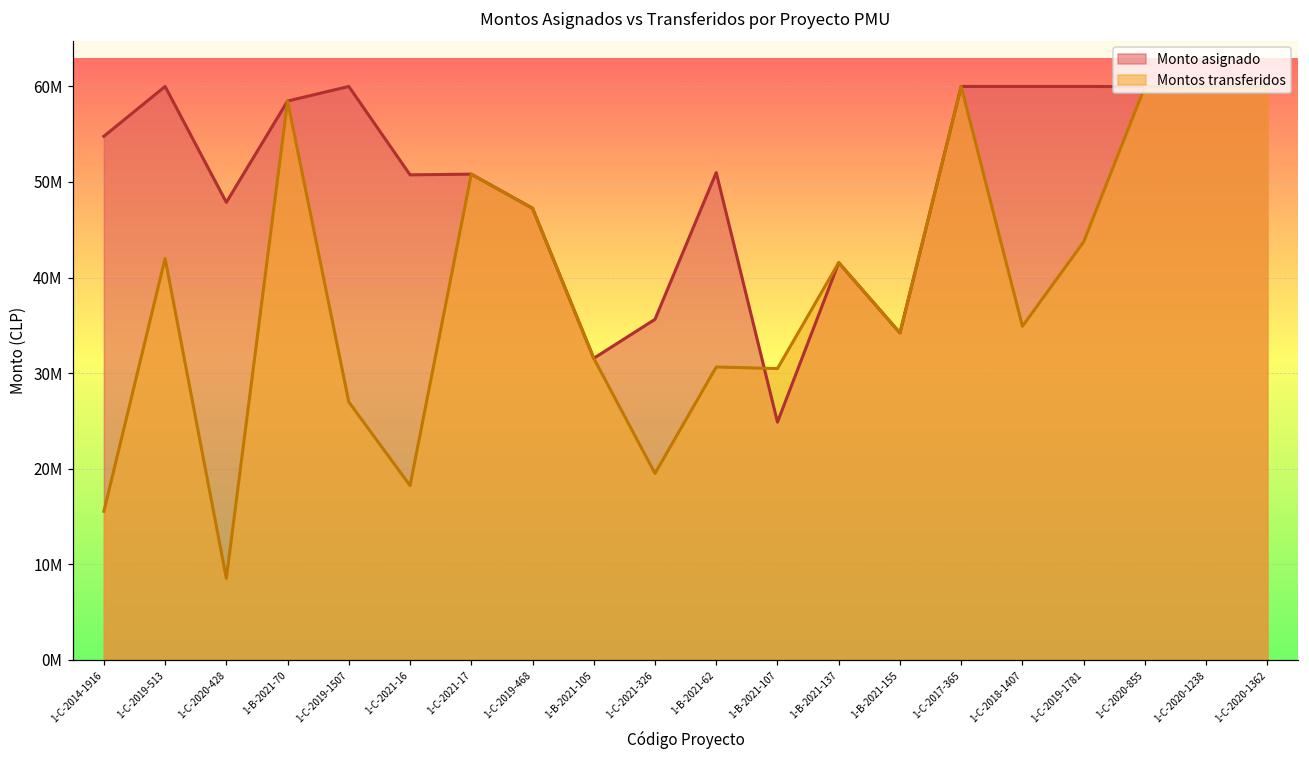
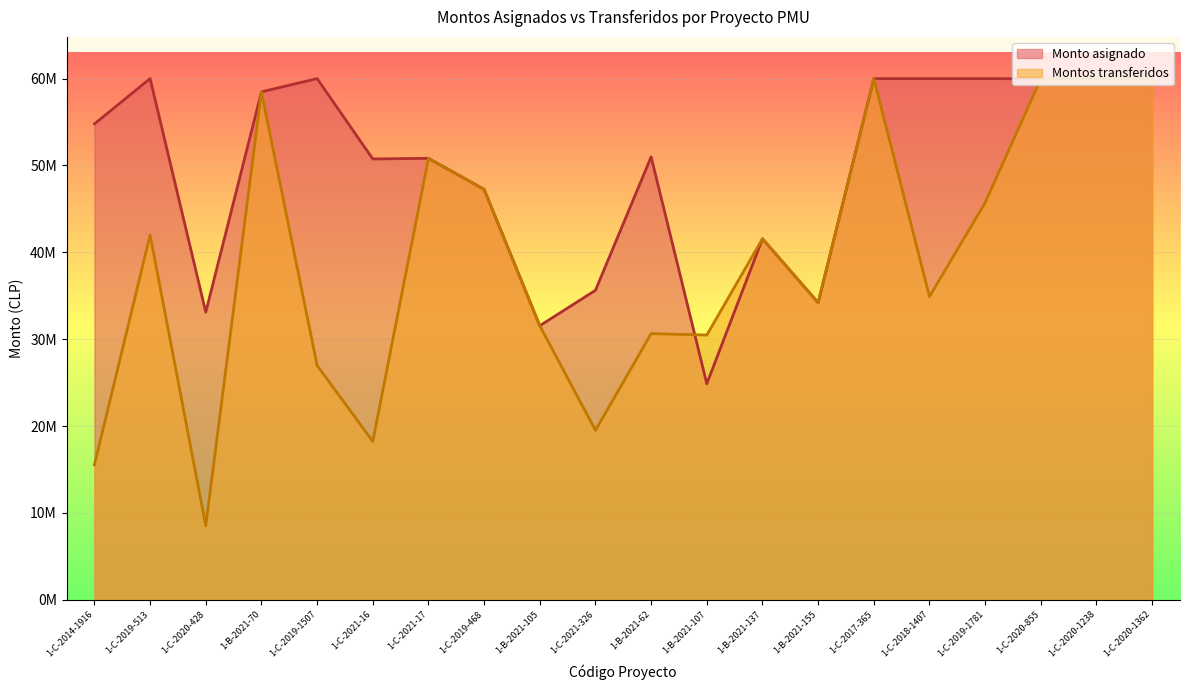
  {
    "Monto asignado": {
      "1-C-2014-1916": 55000000,
      "1-C-2019-513": 60000000,
-     "1-C-2020-428": 48000000,
+     "1-C-2020-428": 33000000,
      "1-C-2019-1507": 60000000,
      "1-C-2021-16": 51000000,
      "1-C-2021-326": 36000000,
      "1-B-2021-62": 51000000,
      "1-B-2021-107": 25000000,
      "1-C-2018-1407": 60000000,
      "1-C-2019-1781": 60000000
    },
    "Montos transferidos": {
      "1-C-2014-1916": 16000000,
      "1-C-2019-513": 42000000,
      "1-C-2020-428": 9000000,
      "1-C-2019-1507": 27000000,
      "1-C-2021-16": 18000000,
      "1-C-2021-326": 20000000,
      "1-B-2021-62": 31000000,
      "1-B-2021-107": 30000000,
      "1-C-2018-1407": 35000000,
-     "1-C-2019-1781": 44000000
+     "1-C-2019-1781": 46000000
    }
  }
